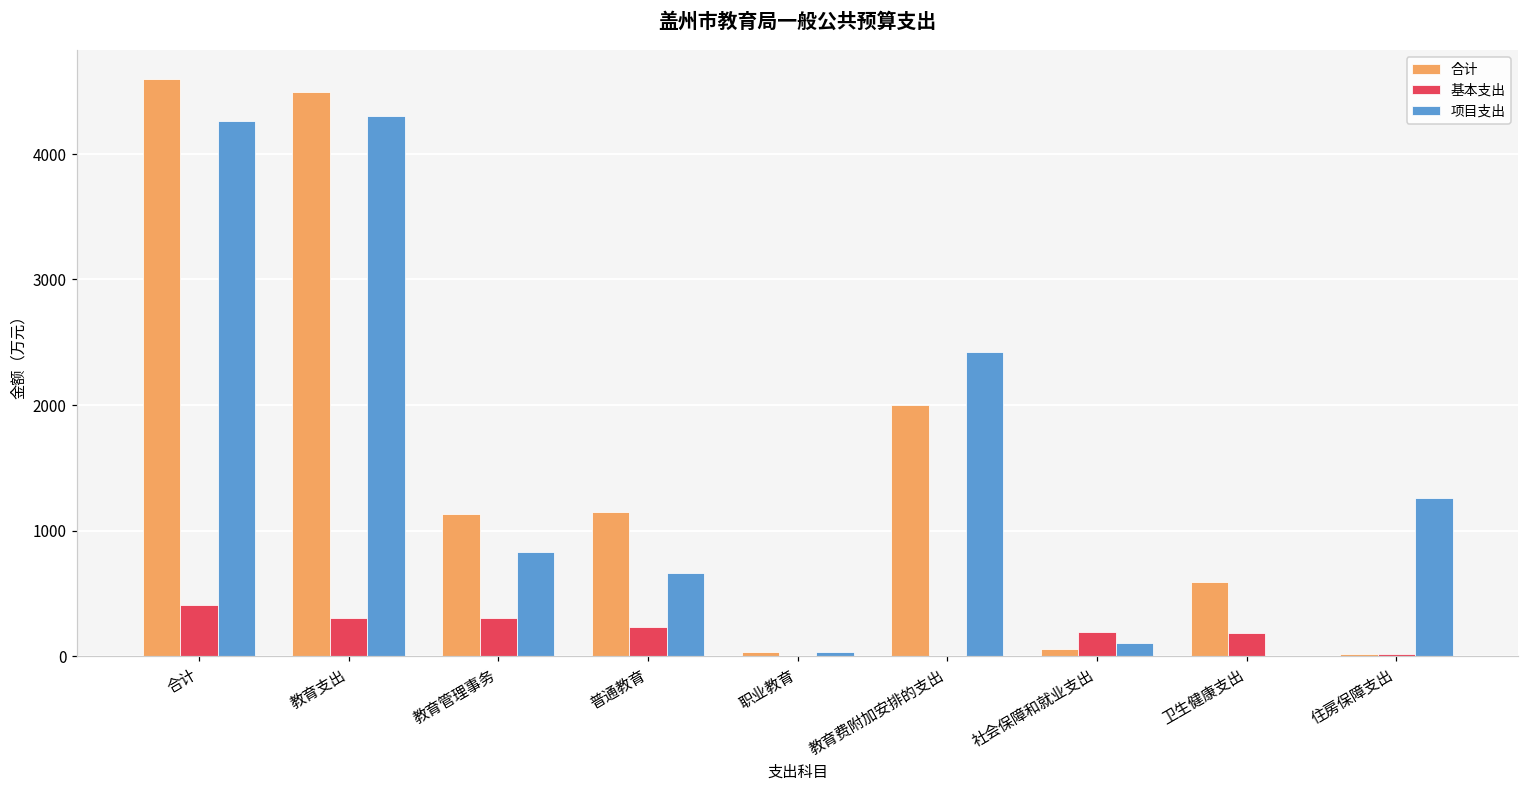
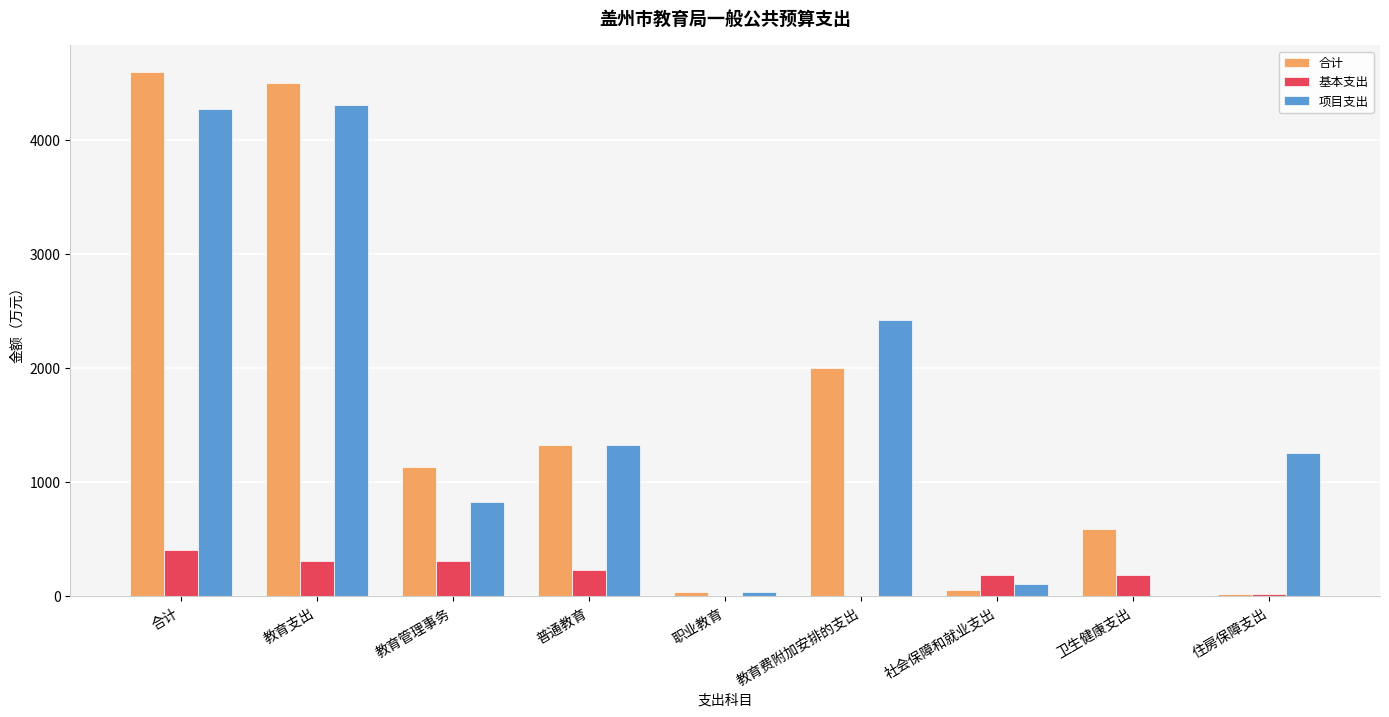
  {
    "合计": {
      "合计": 4600,
      "教育支出": 4490,
      "教育管理事务": 1140,
-     "普通教育": 1150,
+     "普通教育": 1330,
      "职业教育": 30,
      "教育费附加安排的支出": 2000,
      "社会保障和就业支出": 60,
      "卫生健康支出": 590
    },
    "基本支出": {
      "合计": 410,
      "教育支出": 310,
      "教育管理事务": 310,
      "普通教育": 230,
      "职业教育": 0,
      "教育费附加安排的支出": 0,
      "社会保障和就业支出": 190,
      "卫生健康支出": 190
    },
    "项目支出": {
      "合计": 4260,
      "教育支出": 4300,
      "教育管理事务": 830,
-     "普通教育": 660,
+     "普通教育": 1330,
      "职业教育": 30,
      "教育费附加安排的支出": 2420,
      "社会保障和就业支出": 110,
      "卫生健康支出": 0,
      "住房保障支出": 1260
    }
  }
